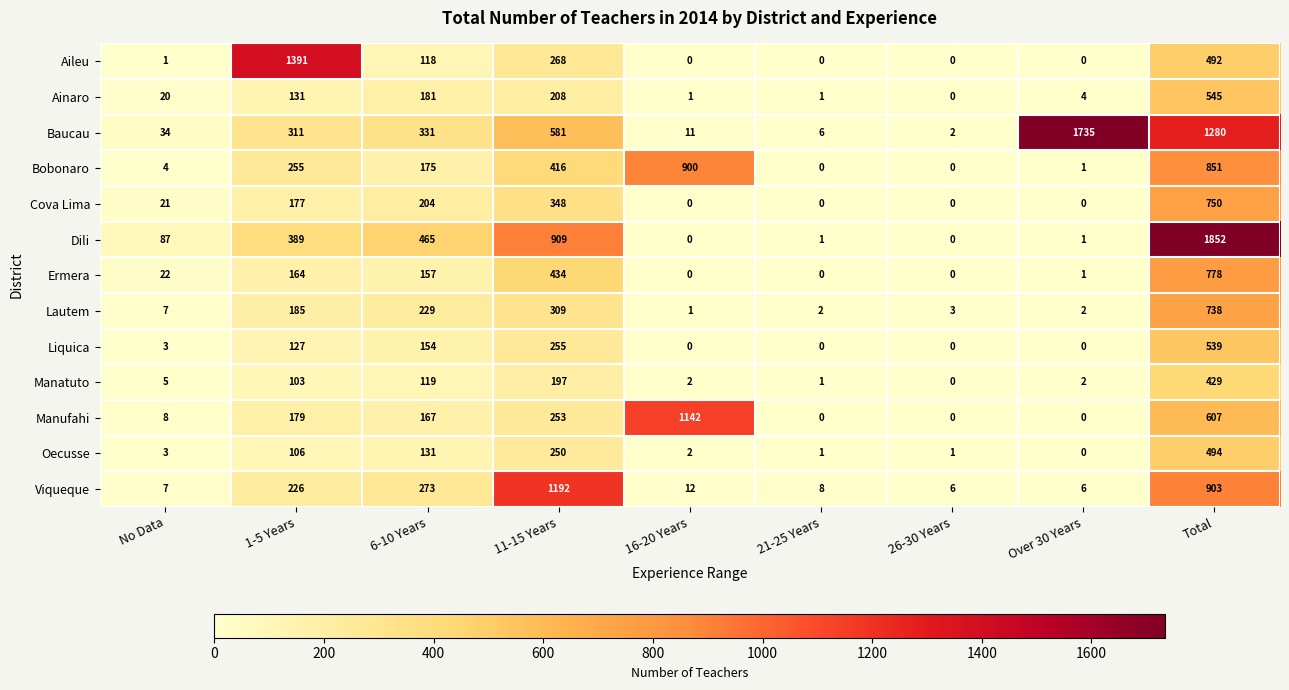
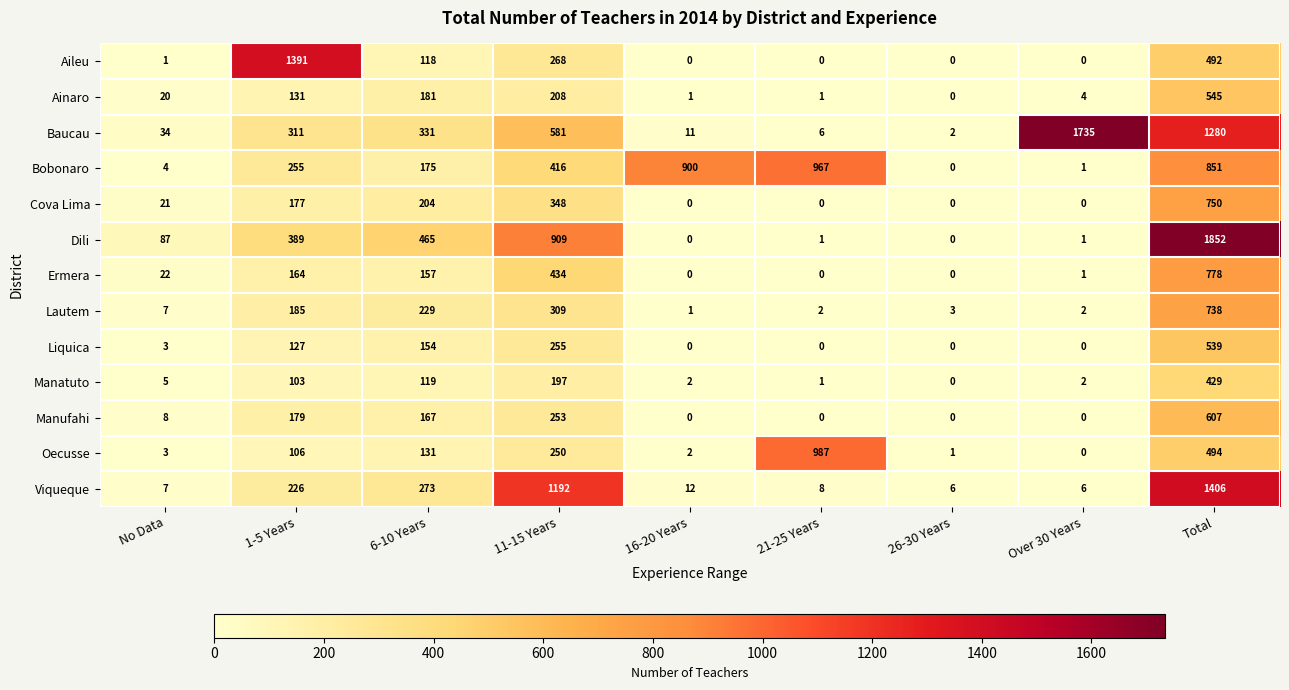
  {
    "Aileu": {
      "No Data": 1,
      "1-5 Years": 1391,
      "6-10 Years": 118,
      "11-15 Years": 268,
      "16-20 Years": 0,
      "21-25 Years": 0,
      "26-30 Years": 0,
      "Over 30 Years": 0,
      "Total": 492
    },
    "Ainaro": {
      "No Data": 20,
      "1-5 Years": 131,
      "6-10 Years": 181,
      "11-15 Years": 208,
      "16-20 Years": 1,
      "21-25 Years": 1,
      "26-30 Years": 0,
      "Over 30 Years": 4,
      "Total": 545
    },
    "Baucau": {
      "No Data": 34,
      "1-5 Years": 311,
      "6-10 Years": 331,
      "11-15 Years": 581,
      "16-20 Years": 11,
      "21-25 Years": 6,
      "26-30 Years": 2,
      "Over 30 Years": 1735,
      "Total": 1280
    },
    "Bobonaro": {
      "No Data": 4,
      "1-5 Years": 255,
      "6-10 Years": 175,
      "11-15 Years": 416,
      "16-20 Years": 900,
-     "21-25 Years": 0,
+     "21-25 Years": 967,
      "26-30 Years": 0,
      "Over 30 Years": 1,
      "Total": 851
    },
    "Cova Lima": {
      "No Data": 21,
      "1-5 Years": 177,
      "6-10 Years": 204,
      "11-15 Years": 348,
      "16-20 Years": 0,
      "21-25 Years": 0,
      "26-30 Years": 0,
      "Over 30 Years": 0,
      "Total": 750
    },
    "Dili": {
      "No Data": 87,
      "1-5 Years": 389,
      "6-10 Years": 465,
      "11-15 Years": 909,
      "16-20 Years": 0,
      "21-25 Years": 1,
      "26-30 Years": 0,
      "Over 30 Years": 1,
      "Total": 1852
    },
    "Ermera": {
      "No Data": 22,
      "1-5 Years": 164,
      "6-10 Years": 157,
      "11-15 Years": 434,
      "16-20 Years": 0,
      "21-25 Years": 0,
      "26-30 Years": 0,
      "Over 30 Years": 1,
      "Total": 778
    },
    "Lautem": {
      "No Data": 7,
      "1-5 Years": 185,
      "6-10 Years": 229,
      "11-15 Years": 309,
      "16-20 Years": 1,
      "21-25 Years": 2,
      "26-30 Years": 3,
      "Over 30 Years": 2,
      "Total": 738
    },
    "Liquica": {
      "No Data": 3,
      "1-5 Years": 127,
      "6-10 Years": 154,
      "11-15 Years": 255,
      "16-20 Years": 0,
      "21-25 Years": 0,
      "26-30 Years": 0,
      "Over 30 Years": 0,
      "Total": 539
    },
    "Manatuto": {
      "No Data": 5,
      "1-5 Years": 103,
      "6-10 Years": 119,
      "11-15 Years": 197,
      "16-20 Years": 2,
      "21-25 Years": 1,
      "26-30 Years": 0,
      "Over 30 Years": 2,
      "Total": 429
    },
    "Manufahi": {
      "No Data": 8,
      "1-5 Years": 179,
      "6-10 Years": 167,
      "11-15 Years": 253,
-     "16-20 Years": 1142,
+     "16-20 Years": 0,
      "21-25 Years": 0,
      "26-30 Years": 0,
      "Over 30 Years": 0,
      "Total": 607
    },
    "Oecusse": {
      "No Data": 3,
      "1-5 Years": 106,
      "6-10 Years": 131,
      "11-15 Years": 250,
      "16-20 Years": 2,
-     "21-25 Years": 1,
+     "21-25 Years": 987,
      "26-30 Years": 1,
      "Over 30 Years": 0,
      "Total": 494
    },
    "Viqueque": {
      "No Data": 7,
      "1-5 Years": 226,
      "6-10 Years": 273,
      "11-15 Years": 1192,
      "16-20 Years": 12,
      "21-25 Years": 8,
      "26-30 Years": 6,
      "Over 30 Years": 6,
-     "Total": 903
+     "Total": 1406
    }
  }
